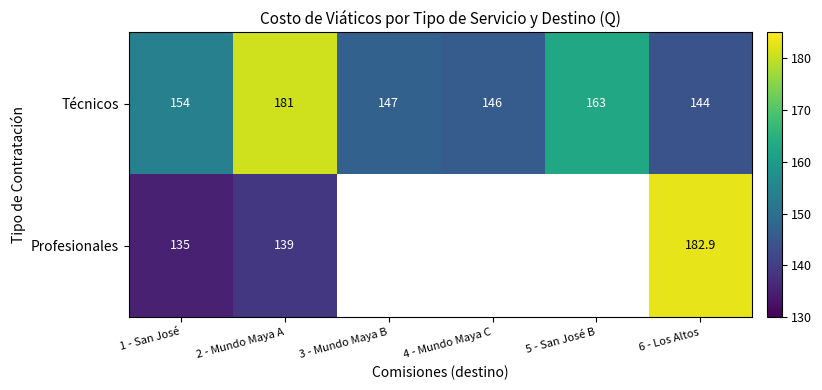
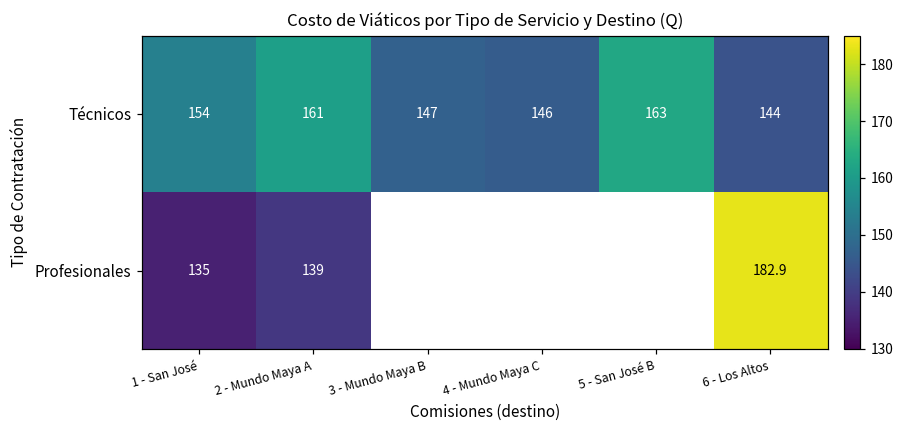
  {
    "Técnicos": {
      "1 - San José": 154,
-     "2 - Mundo Maya A": 181,
+     "2 - Mundo Maya A": 161,
      "3 - Mundo Maya B": 147,
      "4 - Mundo Maya C": 146,
      "5 - San José B": 163,
      "6 - Los Altos": 144
    },
    "Profesionales": {
      "1 - San José": 135,
      "2 - Mundo Maya A": 139,
      "6 - Los Altos": 182.9
    }
  }
